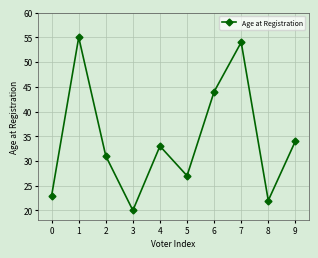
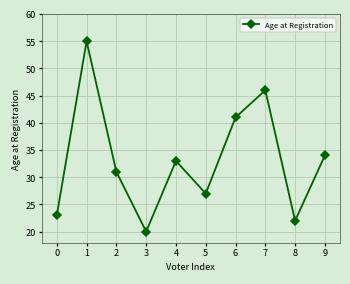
  {
    "0": 23,
    "1": 55,
    "2": 31,
    "3": 20,
    "4": 33,
    "5": 27,
-   "6": 44,
-   "7": 54,
+   "6": 41,
+   "7": 46,
    "8": 22,
    "9": 34
  }
